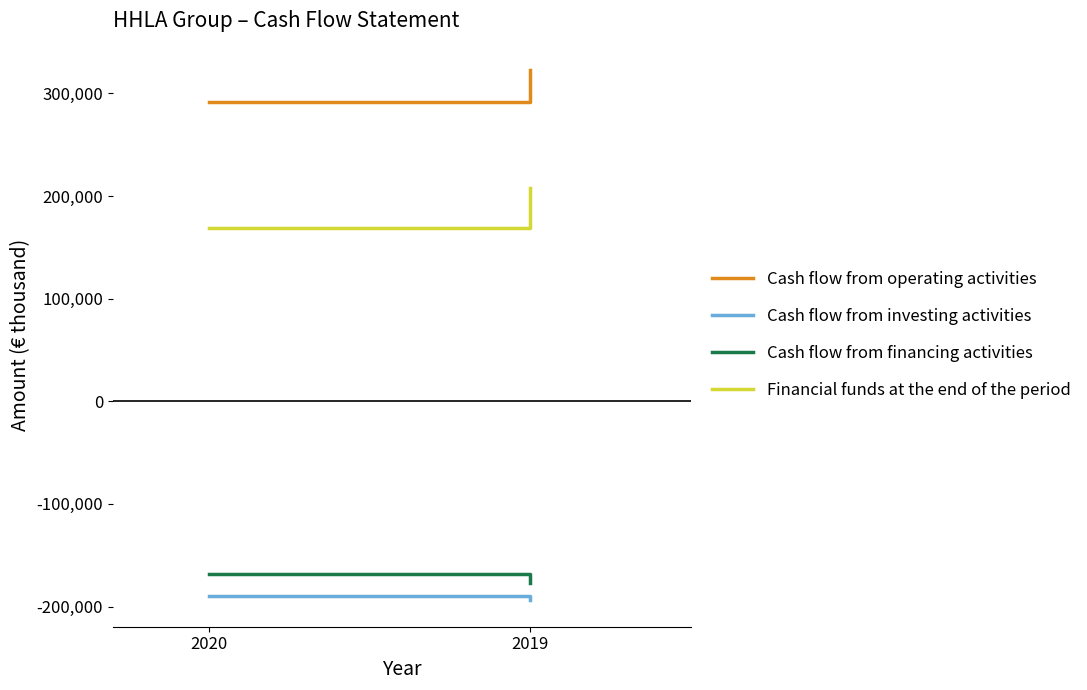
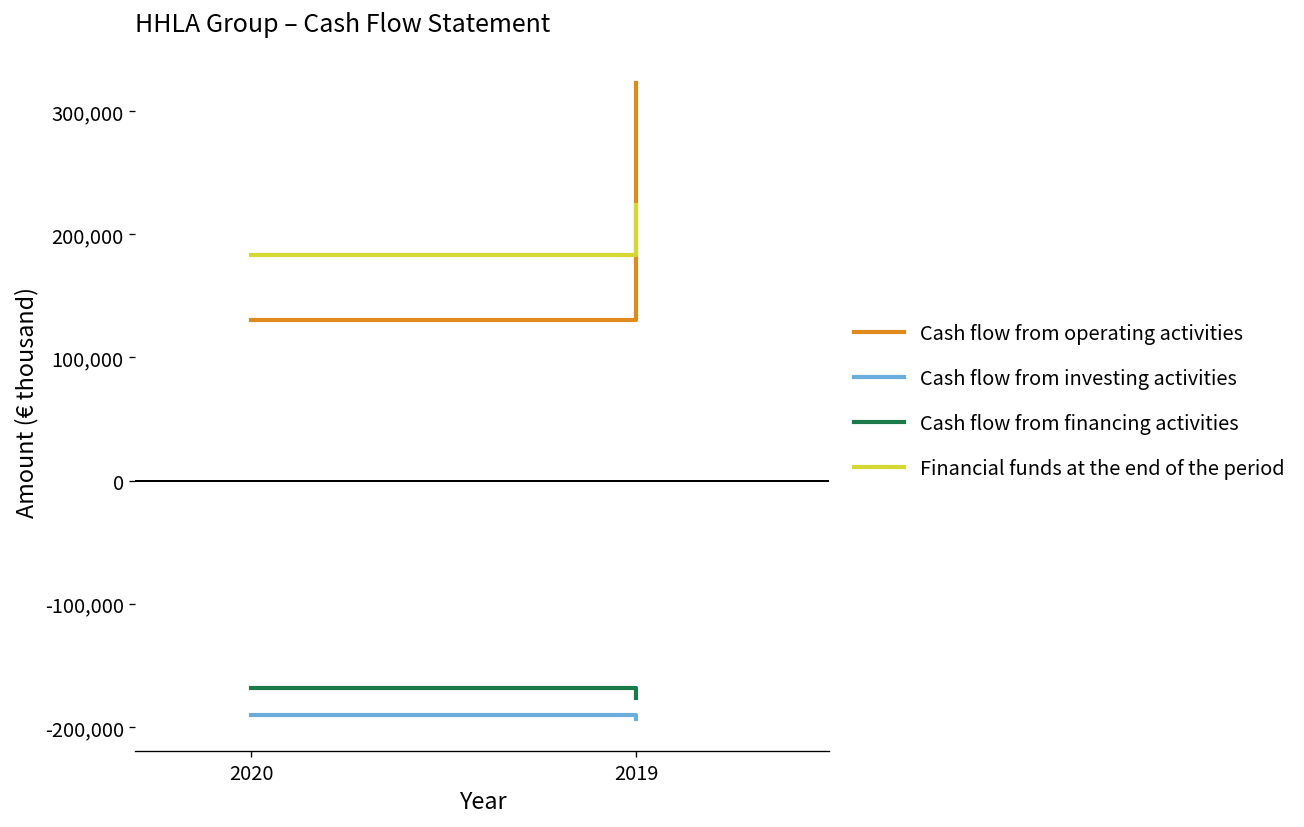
  {
    "Cash flow from operating activities": {
-     "2020": "291,000",
+     "2020": "131,000",
      "2019": "323,000"
    },
    "Cash flow from investing activities": {
      "2020": "-190,000",
      "2019": "-194,000"
    },
    "Cash flow from financing activities": {
      "2020": "-169,000",
      "2019": "-177,000"
    },
    "Financial funds at the end of the period": {
-     "2020": "169,000",
-     "2019": "208,000"
+     "2020": "183,000",
+     "2019": "224,000"
    }
  }
